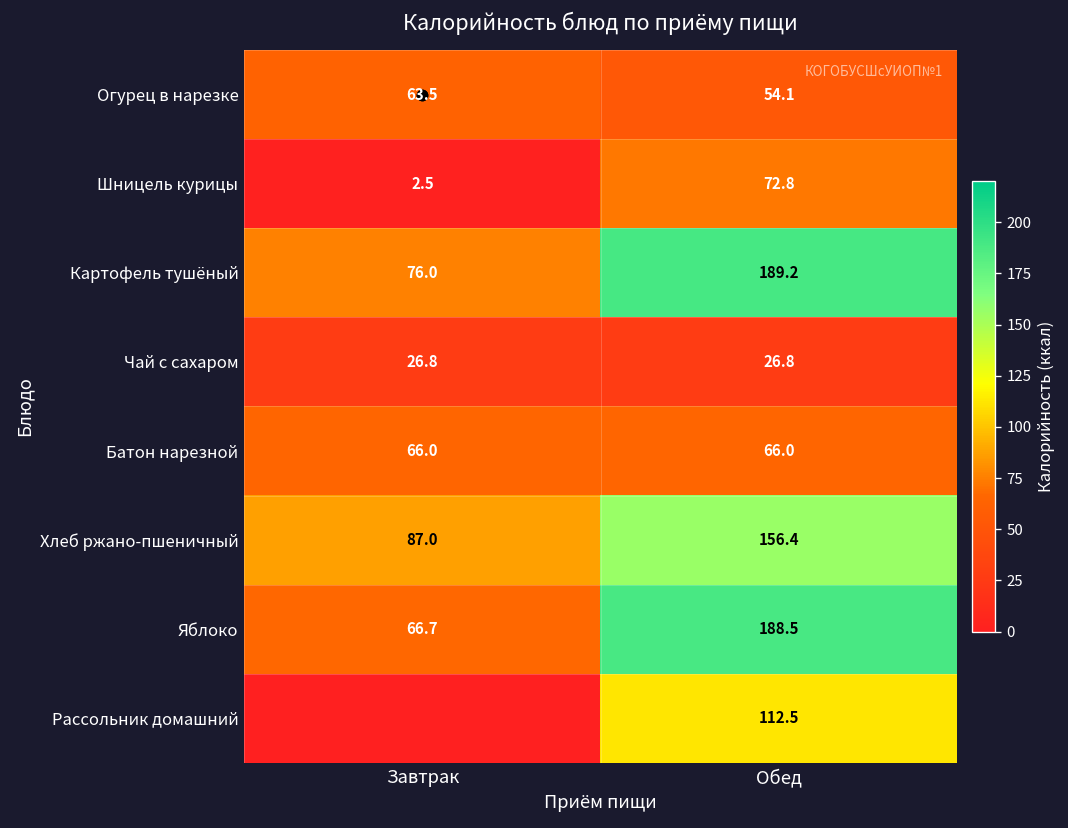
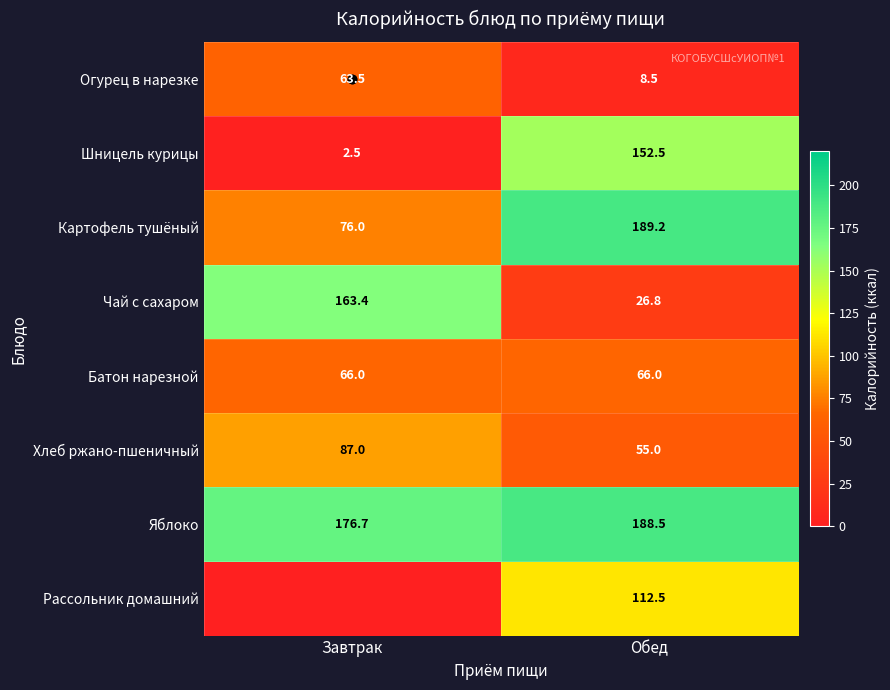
  {
    "Огурец в нарезке": {
-     "Обед": 54.1
+     "Обед": 8.5
    },
    "Шницель курицы": {
      "Завтрак": 2.5,
-     "Обед": 72.8
+     "Обед": 152.5
    },
    "Картофель тушёный": {
      "Завтрак": 76.0,
      "Обед": 189.2
    },
    "Чай с сахаром": {
-     "Завтрак": 26.8,
+     "Завтрак": 163.4,
      "Обед": 26.8
    },
    "Батон нарезной": {
      "Завтрак": 66.0,
      "Обед": 66.0
    },
    "Хлеб ржано-пшеничный": {
      "Завтрак": 87.0,
-     "Обед": 156.4
+     "Обед": 55.0
    },
    "Яблоко": {
-     "Завтрак": 66.7,
+     "Завтрак": 176.7,
      "Обед": 188.5
    },
    "Рассольник домашний": {
      "Обед": 112.5
    }
  }
